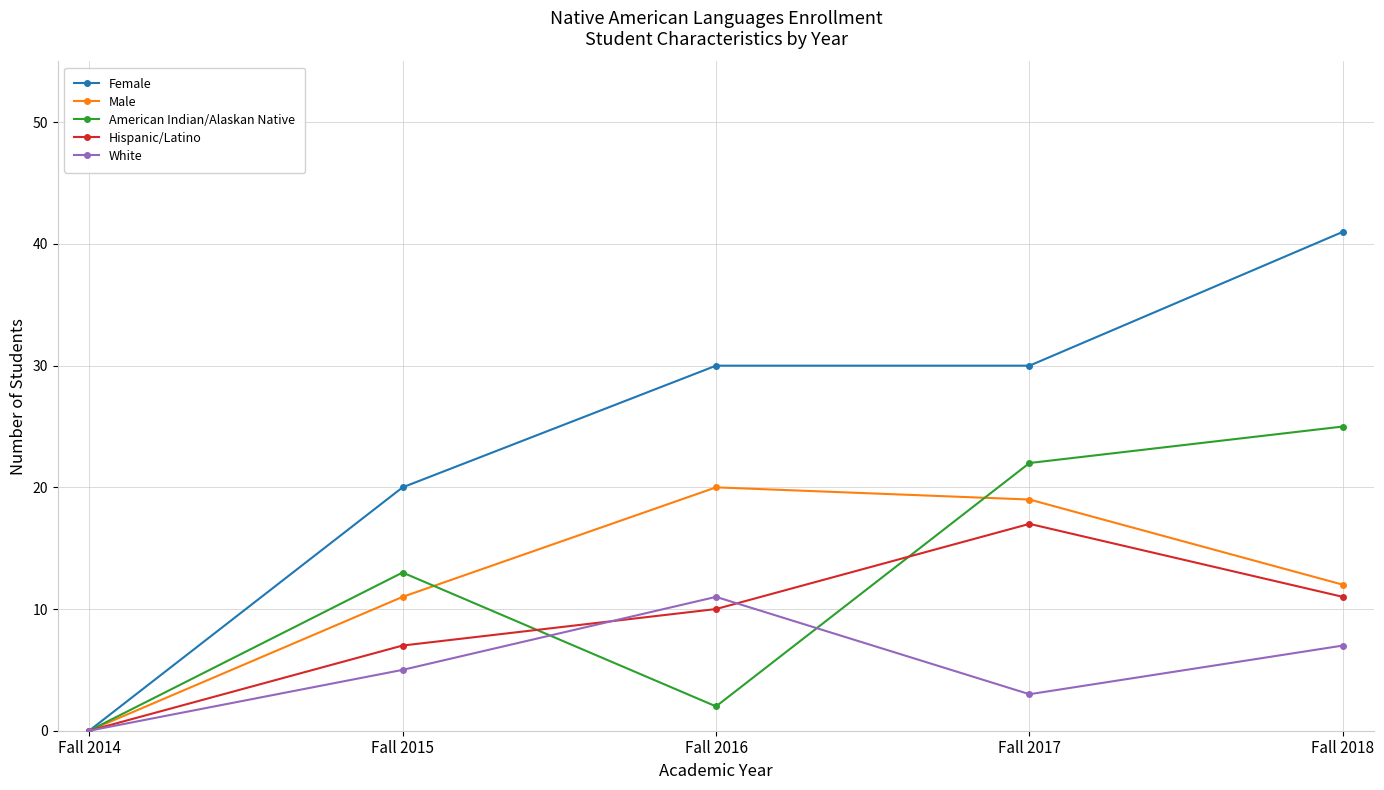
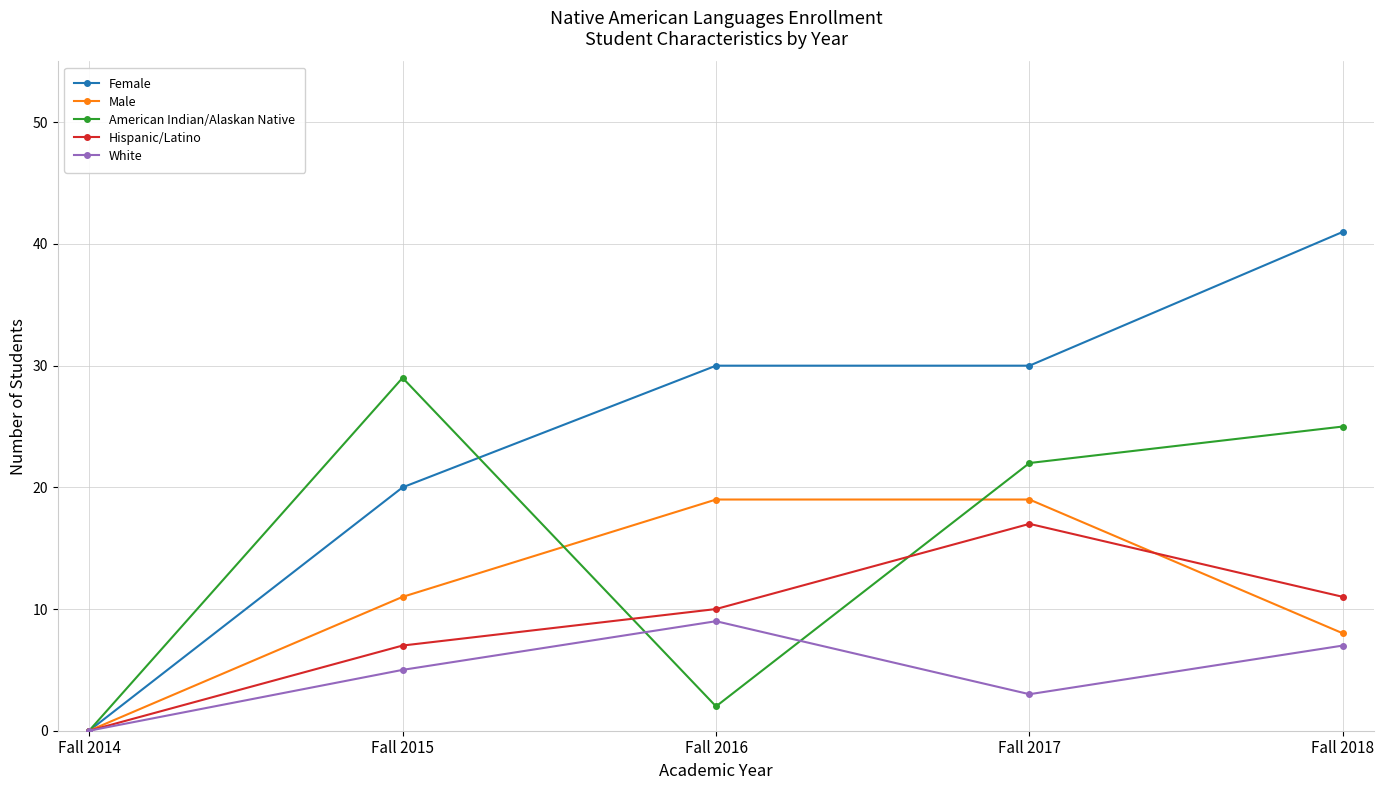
  {
    "Female": {
      "Fall 2015": 20,
      "Fall 2016": 30,
      "Fall 2017": 30,
      "Fall 2018": 41
    },
    "Male": {
      "Fall 2015": 11,
-     "Fall 2016": 20,
+     "Fall 2016": 19,
      "Fall 2017": 19,
-     "Fall 2018": 12
+     "Fall 2018": 8
    },
    "American Indian/Alaskan Native": {
-     "Fall 2015": 13,
+     "Fall 2015": 29,
      "Fall 2016": 2,
      "Fall 2017": 22,
      "Fall 2018": 25
    },
    "Hispanic/Latino": {
      "Fall 2015": 7,
      "Fall 2016": 10,
      "Fall 2017": 17,
      "Fall 2018": 11
    },
    "White": {
      "Fall 2015": 5,
-     "Fall 2016": 11,
+     "Fall 2016": 9,
      "Fall 2017": 3,
      "Fall 2018": 7
    }
  }
